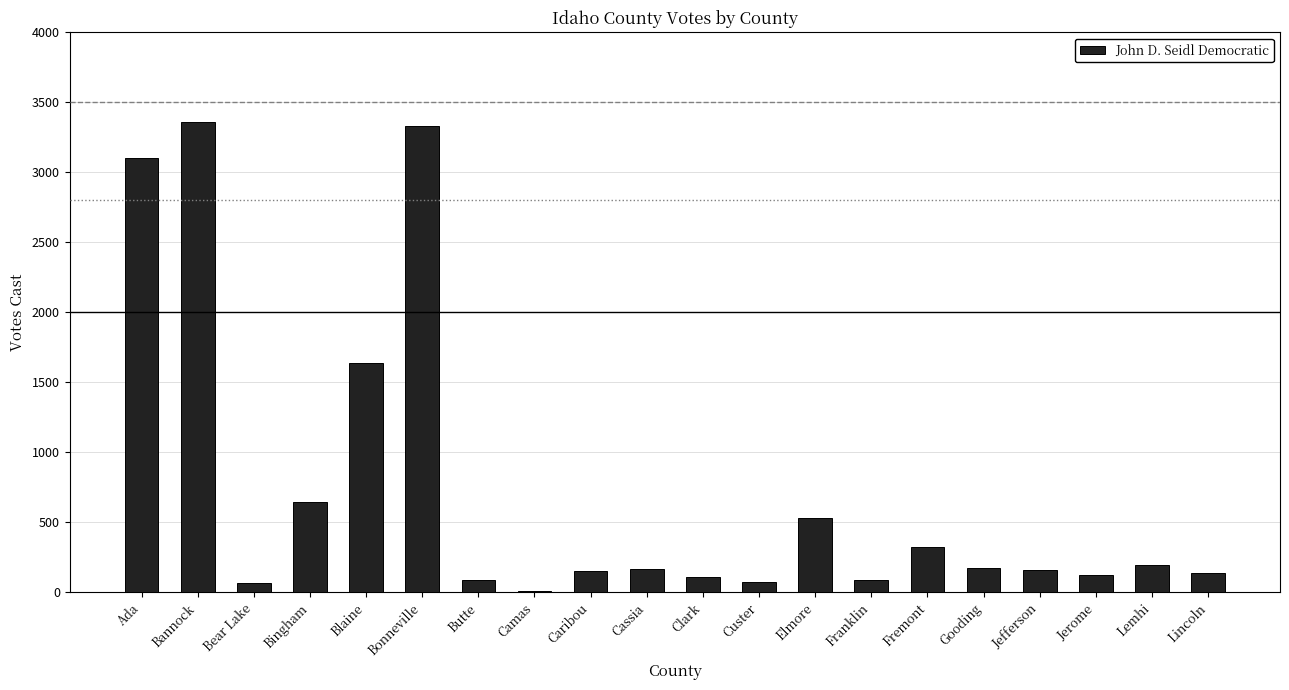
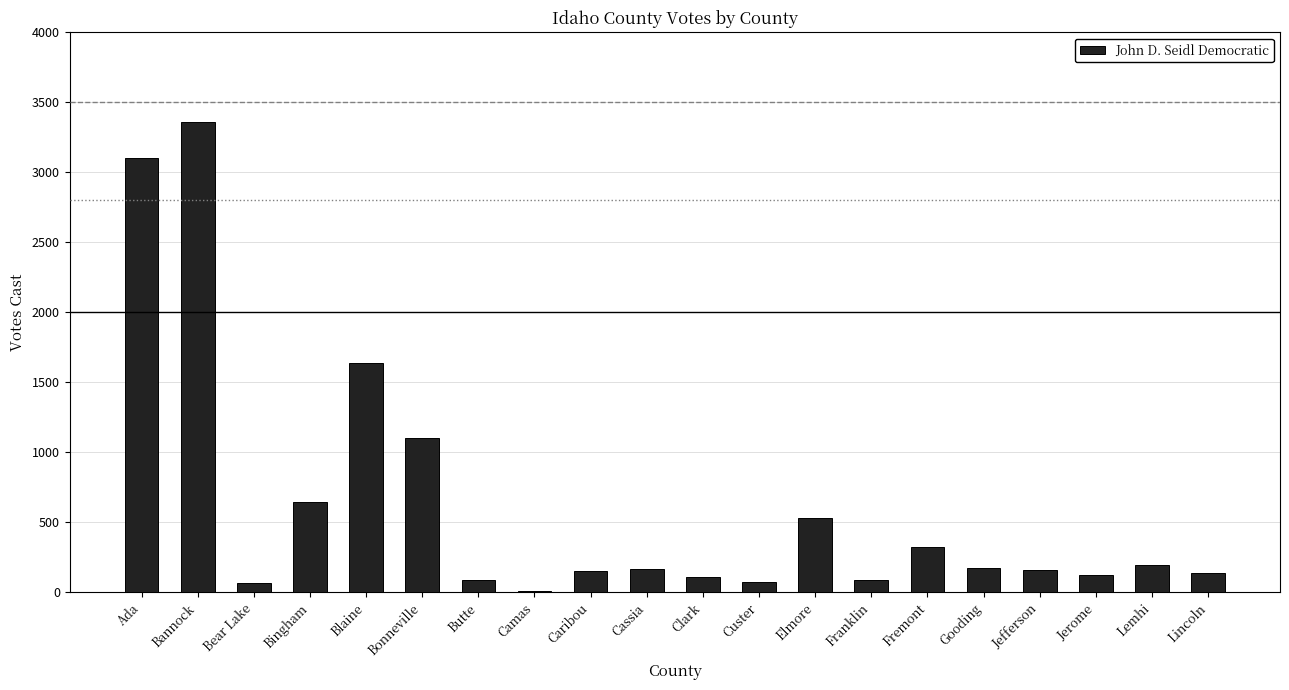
  {
    "Ada": 3100,
    "Bannock": 3360,
    "Bear Lake": 70,
    "Bingham": 650,
    "Blaine": 1640,
-   "Bonneville": 3330,
+   "Bonneville": 1100,
    "Butte": 80,
    "Caribou": 150,
    "Cassia": 170,
    "Clark": 110,
    "Custer": 70,
    "Elmore": 530,
    "Franklin": 80,
    "Fremont": 320,
    "Gooding": 170,
    "Jefferson": 160,
    "Jerome": 120,
    "Lemhi": 200,
    "Lincoln": 140
  }
